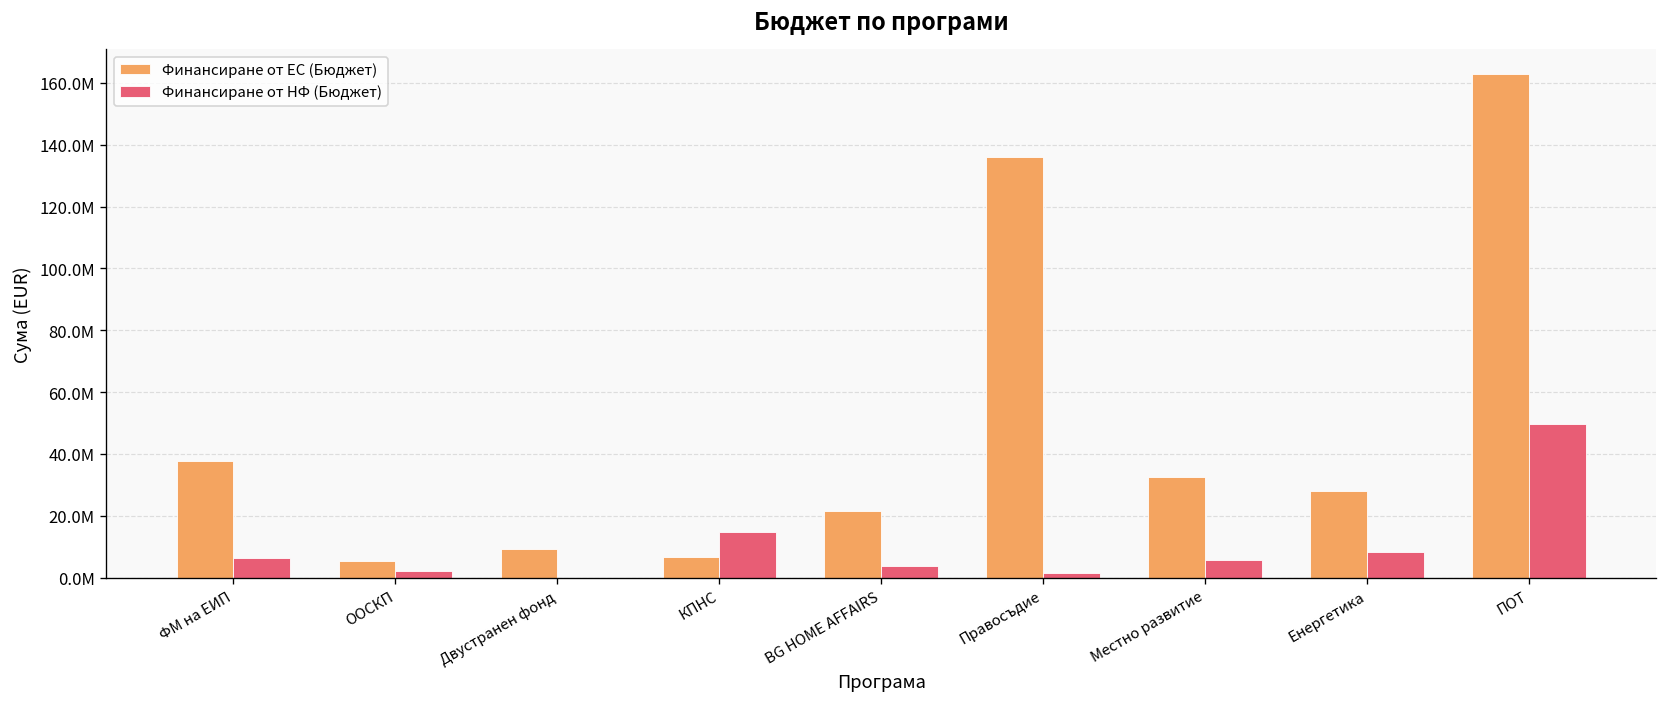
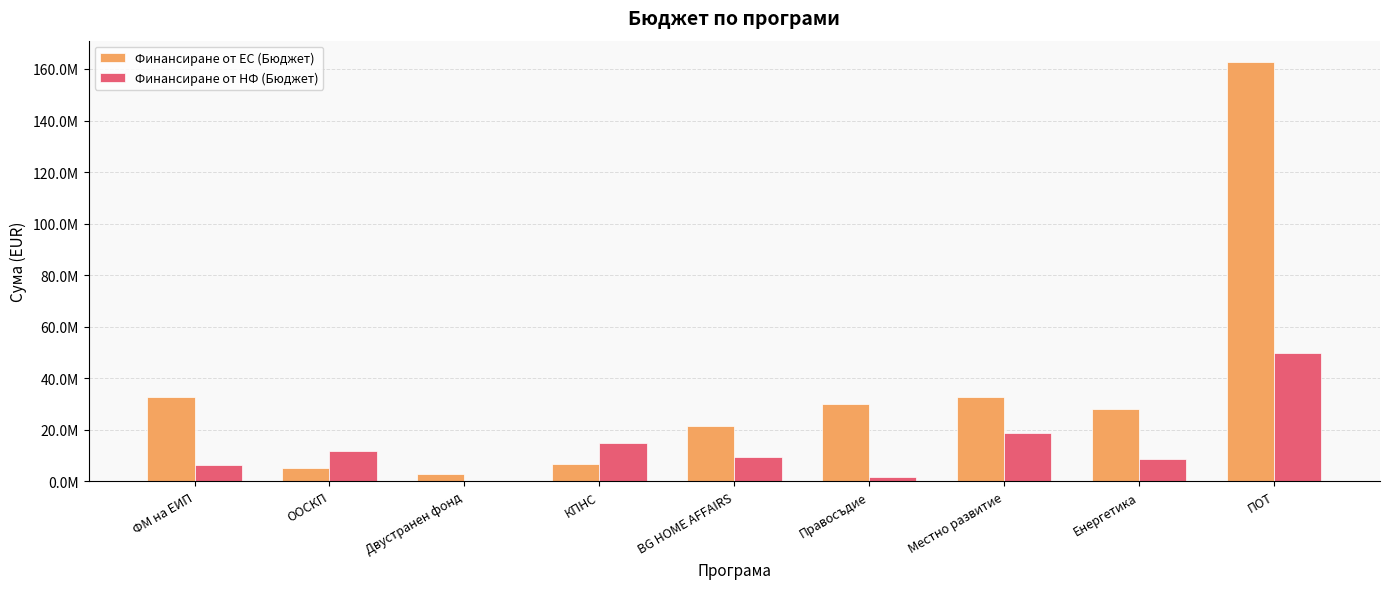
  {
    "Финансиране от ЕС (Бюджет)": {
-     "ФМ на ЕИП": 38000000,
+     "ФМ на ЕИП": 33000000,
      "ООСКП": 5000000,
-     "Двустранен фонд": 9000000,
+     "Двустранен фонд": 3000000,
      "КПНС": 7000000,
      "BG HOME AFFAIRS": 21000000,
-     "Правосъдие": 136000000,
+     "Правосъдие": 30000000,
      "Местно развитие": 33000000,
      "Енергетика": 28000000,
      "ПОТ": 163000000
    },
    "Финансиране от НФ (Бюджет)": {
      "ФМ на ЕИП": 6000000,
-     "ООСКП": 2000000,
+     "ООСКП": 12000000,
      "Двустранен фонд": 0,
      "КПНС": 15000000,
-     "BG HOME AFFAIRS": 4000000,
+     "BG HOME AFFAIRS": 9000000,
      "Правосъдие": 2000000,
-     "Местно развитие": 6000000,
+     "Местно развитие": 19000000,
      "Енергетика": 8000000,
      "ПОТ": 50000000
    }
  }
